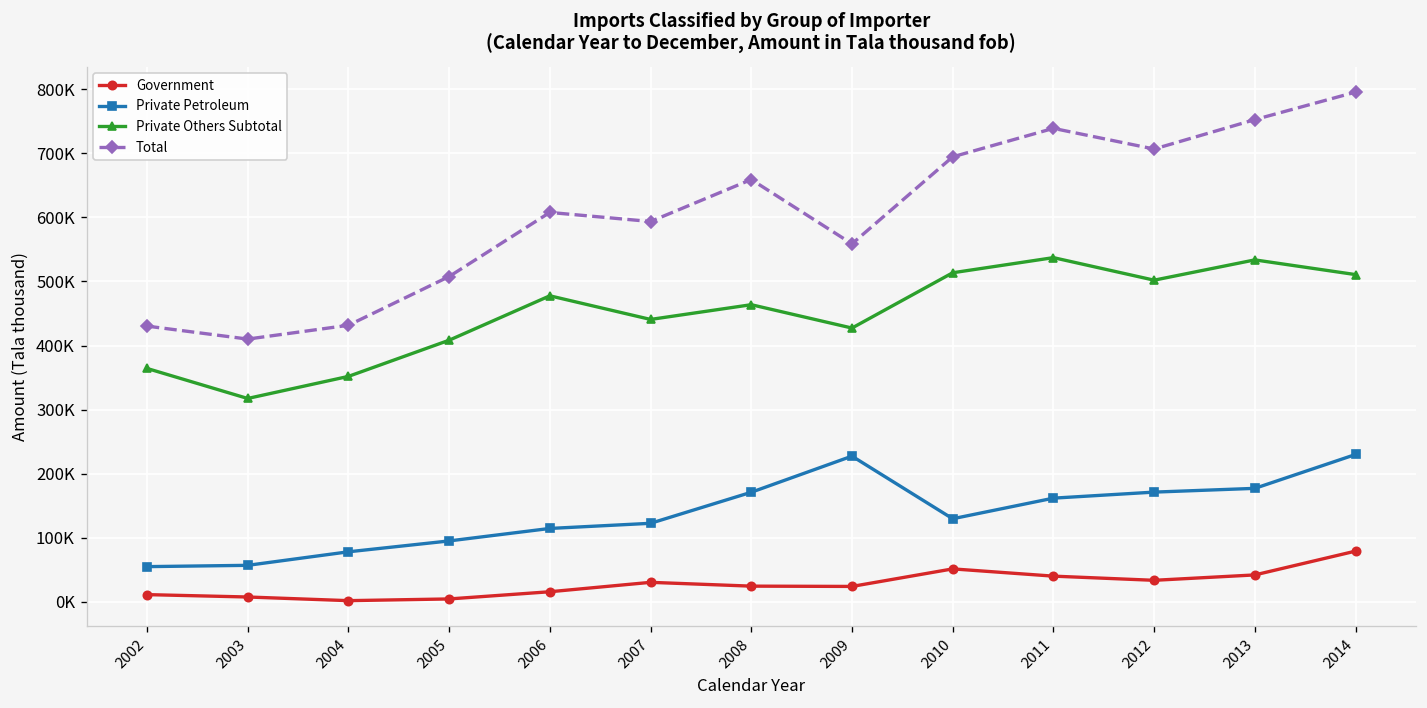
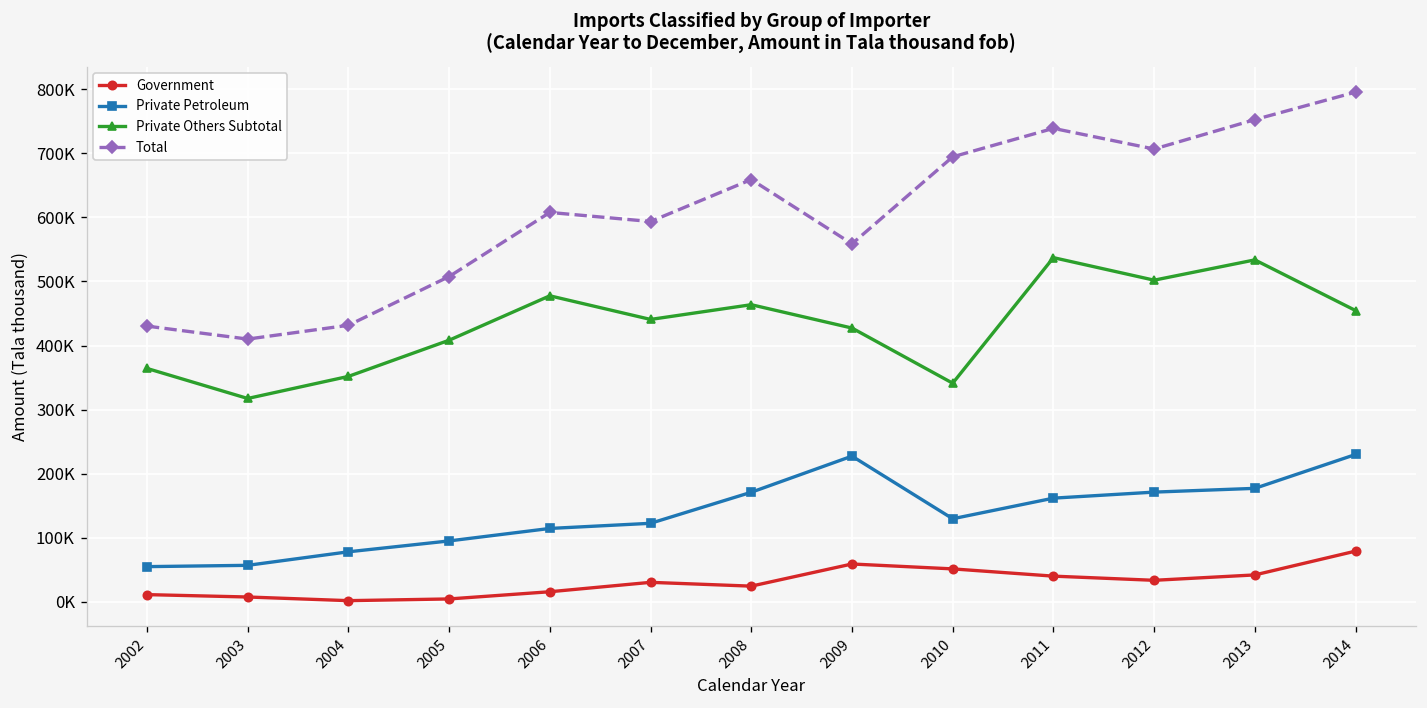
  {
    "Government": {
      "2002": 10000,
      "2003": 10000,
      "2004": 0,
      "2005": 0,
      "2006": 20000,
      "2007": 30000,
      "2008": 20000,
-     "2009": 20000,
+     "2009": 60000,
      "2010": 50000,
      "2011": 40000,
      "2012": 30000,
      "2013": 40000,
      "2014": 80000
    },
    "Private Petroleum": {
      "2002": 50000,
      "2003": 60000,
      "2004": 80000,
      "2005": 90000,
      "2006": 110000,
      "2007": 120000,
      "2008": 170000,
      "2009": 230000,
      "2010": 130000,
      "2011": 160000,
      "2012": 170000,
      "2013": 180000,
      "2014": 230000
    },
    "Private Others Subtotal": {
      "2002": 360000,
      "2003": 320000,
      "2004": 350000,
      "2005": 410000,
      "2006": 480000,
      "2007": 440000,
      "2008": 460000,
      "2009": 430000,
-     "2010": 510000,
+     "2010": 340000,
      "2011": 540000,
      "2012": 500000,
      "2013": 530000,
-     "2014": 510000
+     "2014": 450000
    },
    "Total": {
      "2002": 430000,
      "2003": 410000,
      "2004": 430000,
      "2005": 510000,
      "2006": 610000,
      "2007": 590000,
      "2008": 660000,
      "2009": 560000,
      "2010": 690000,
      "2011": 740000,
      "2012": 710000,
      "2013": 750000,
      "2014": 800000
    }
  }
